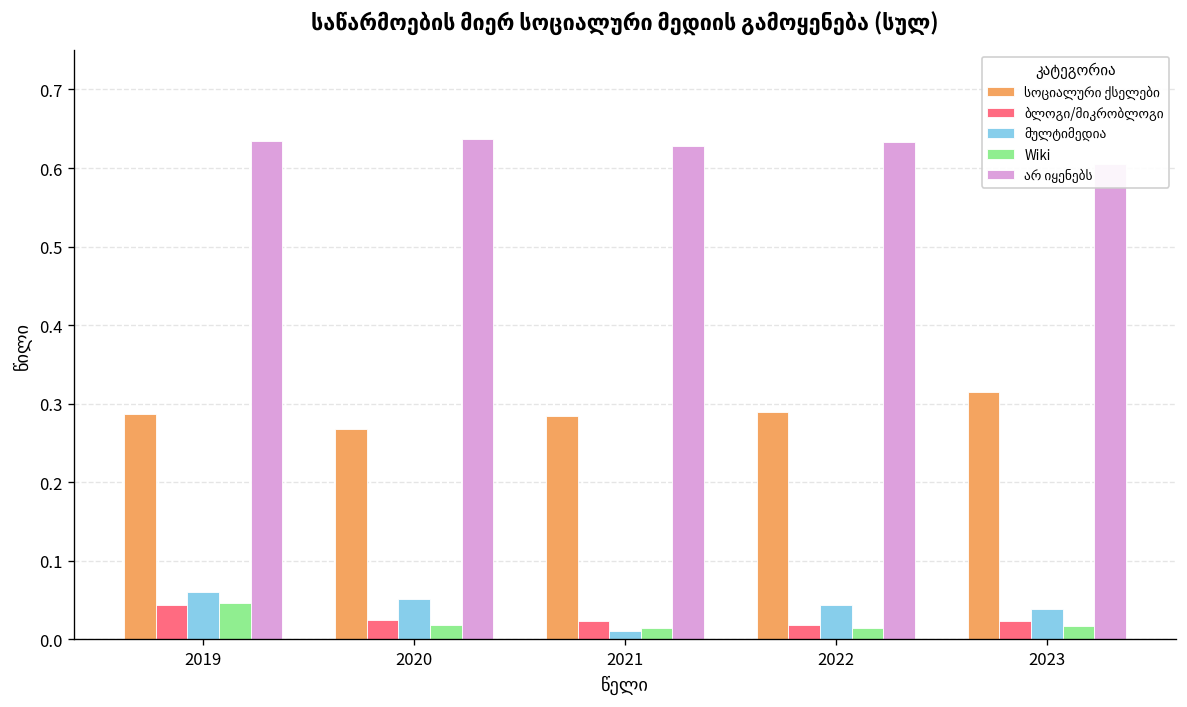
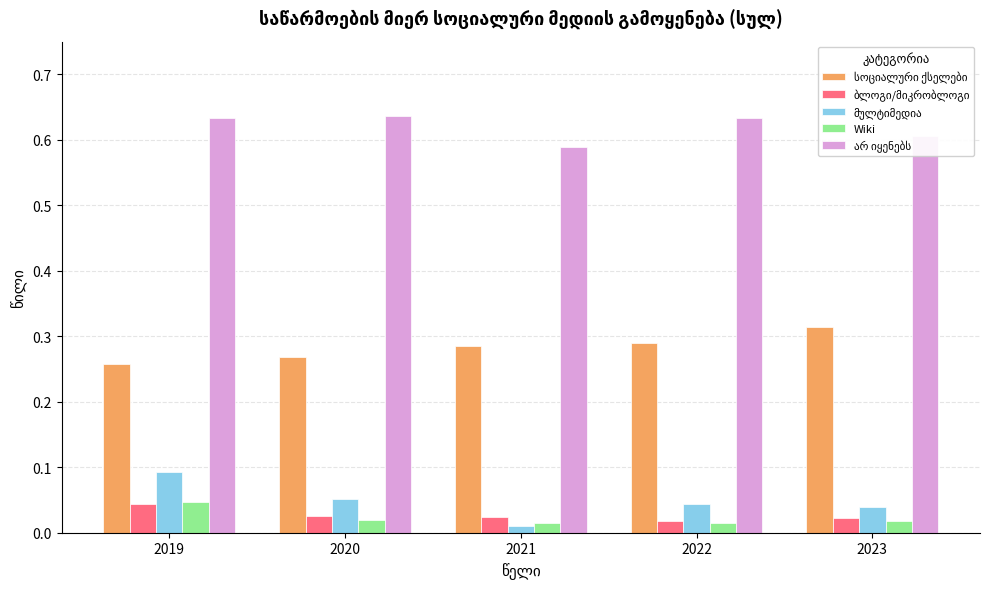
  {
    "სოციალური ქსელები": {
-     "2019": 0.29,
+     "2019": 0.26,
      "2020": 0.27,
      "2021": 0.29,
      "2022": 0.29,
      "2023": 0.31
    },
    "ბლოგი/მიკრობლოგი": {
      "2019": 0.04,
      "2020": 0.03,
      "2021": 0.02,
      "2022": 0.02,
      "2023": 0.02
    },
    "მულტიმედია": {
-     "2019": 0.06,
+     "2019": 0.09,
      "2020": 0.05,
      "2021": 0.01,
      "2022": 0.04,
      "2023": 0.04
    },
    "Wiki": {
      "2019": 0.05,
      "2020": 0.02,
      "2021": 0.02,
      "2022": 0.01,
      "2023": 0.02
    },
    "არ იყენებს": {
      "2019": 0.63,
      "2020": 0.64,
-     "2021": 0.63,
+     "2021": 0.59,
      "2022": 0.63
    }
  }
